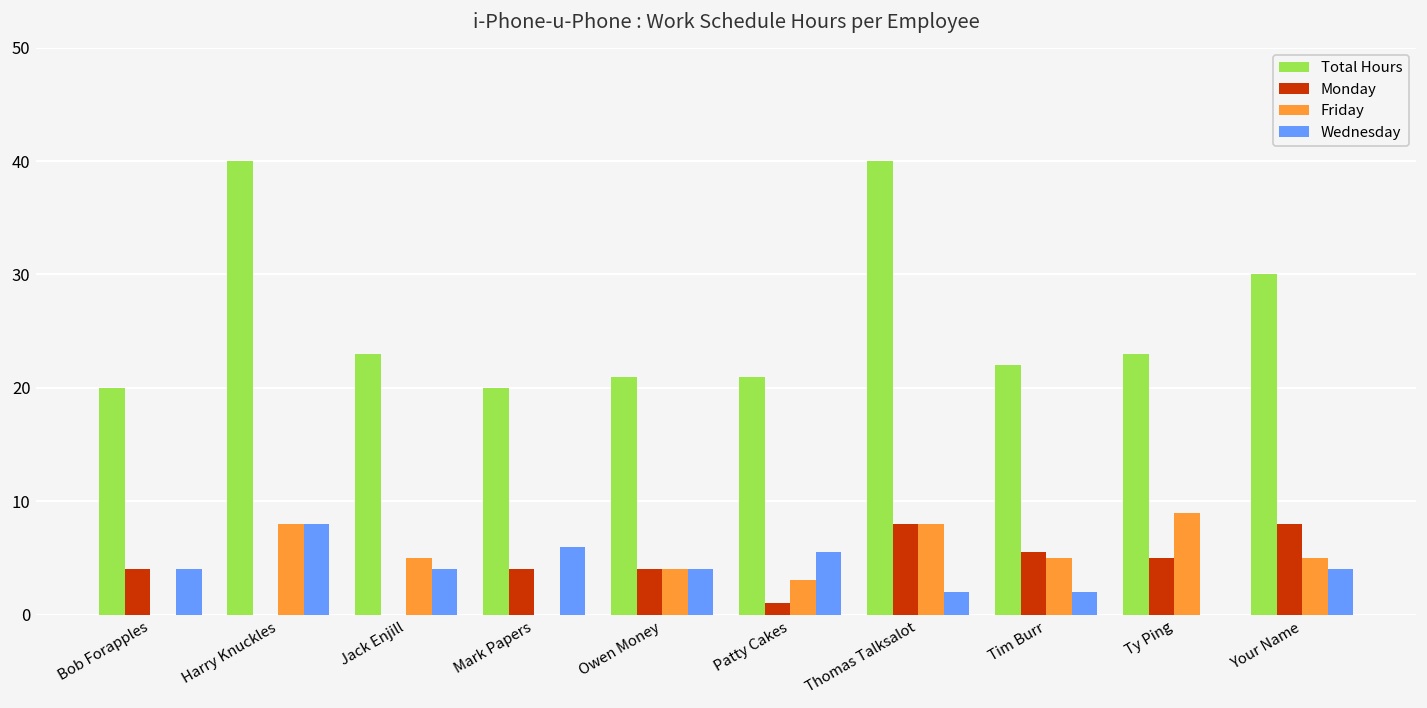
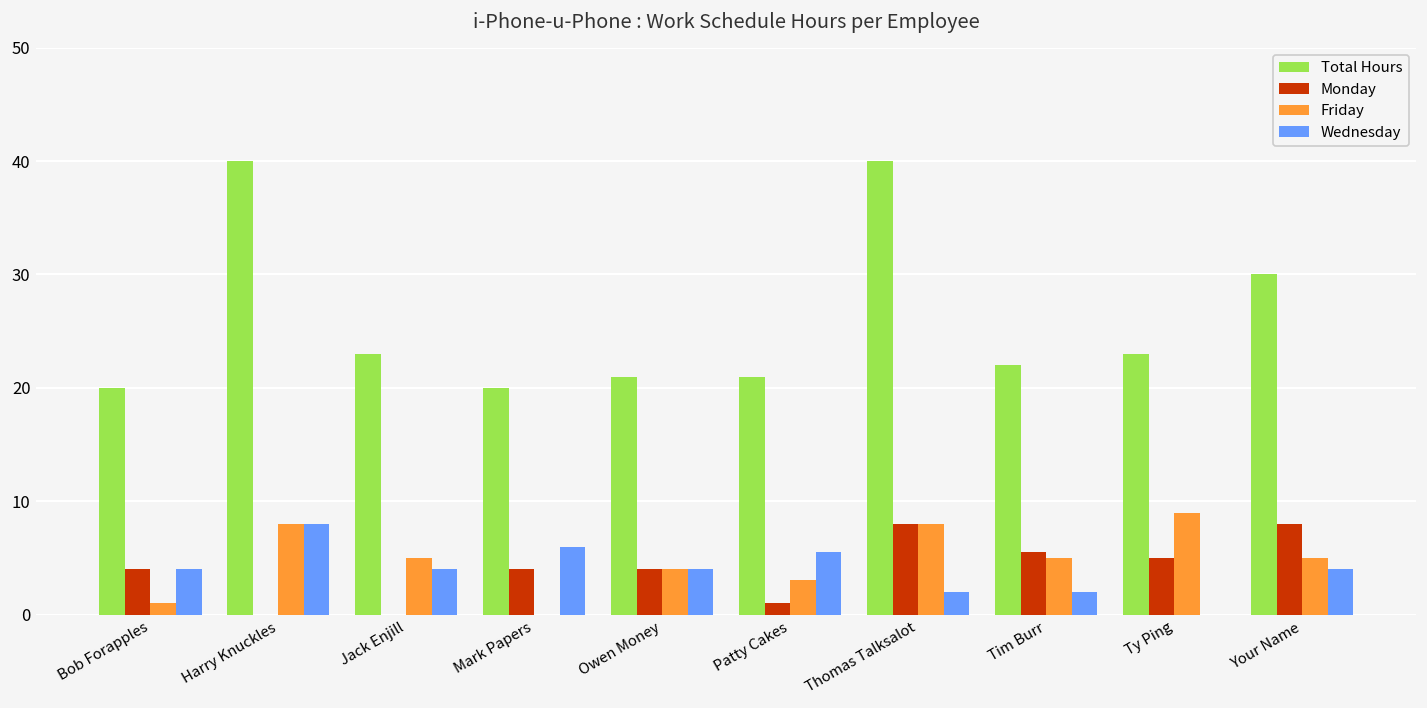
  {
    "Total Hours": {
      "Bob Forapples": 20,
      "Harry Knuckles": 40,
      "Jack Enjill": 23,
      "Mark Papers": 20,
      "Owen Money": 21,
      "Patty Cakes": 21,
      "Thomas Talksalot": 40,
      "Tim Burr": 22,
      "Ty Ping": 23,
      "Your Name": 30
    },
    "Monday": {
      "Bob Forapples": 4,
      "Harry Knuckles": 0,
      "Jack Enjill": 0,
      "Mark Papers": 4,
      "Owen Money": 4,
      "Patty Cakes": 1,
      "Thomas Talksalot": 8,
      "Tim Burr": 6,
      "Ty Ping": 5,
      "Your Name": 8
    },
    "Friday": {
-     "Bob Forapples": 0,
+     "Bob Forapples": 1,
      "Harry Knuckles": 8,
      "Jack Enjill": 5,
      "Mark Papers": 0,
      "Owen Money": 4,
      "Patty Cakes": 3,
      "Thomas Talksalot": 8,
      "Tim Burr": 5,
      "Ty Ping": 9,
      "Your Name": 5
    },
    "Wednesday": {
      "Bob Forapples": 4,
      "Harry Knuckles": 8,
      "Jack Enjill": 4,
      "Mark Papers": 6,
      "Owen Money": 4,
      "Patty Cakes": 6,
      "Thomas Talksalot": 2,
      "Tim Burr": 2,
      "Ty Ping": 0,
      "Your Name": 4
    }
  }
